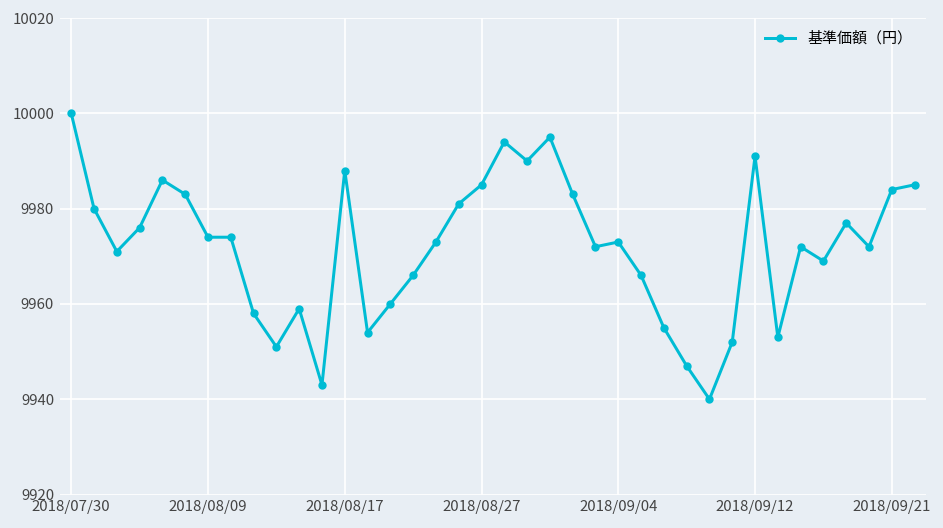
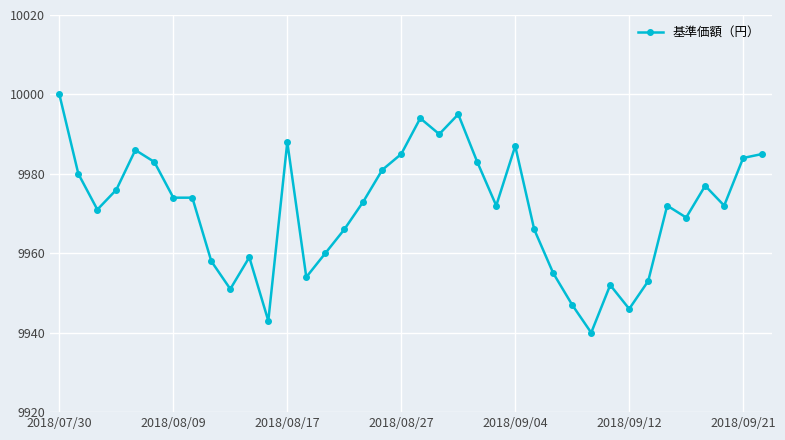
  {
    "2018/07/30": 10000,
    "2018/08/09": 9974,
    "2018/08/17": 9988,
    "2018/08/27": 9985,
-   "2018/09/04": 9973,
-   "2018/09/12": 9991,
+   "2018/09/04": 9987,
+   "2018/09/12": 9946,
    "2018/09/21": 9984
  }
